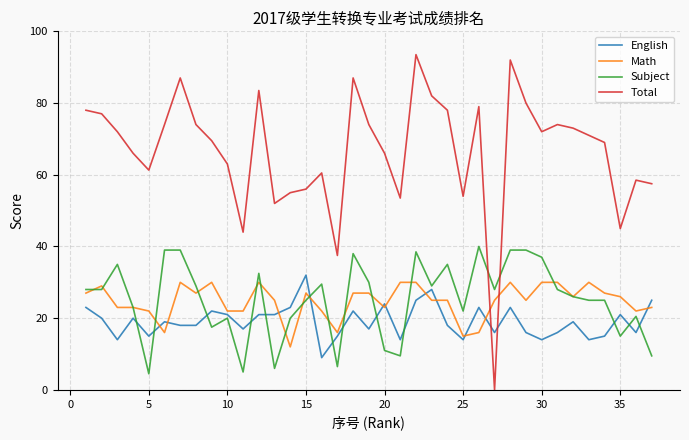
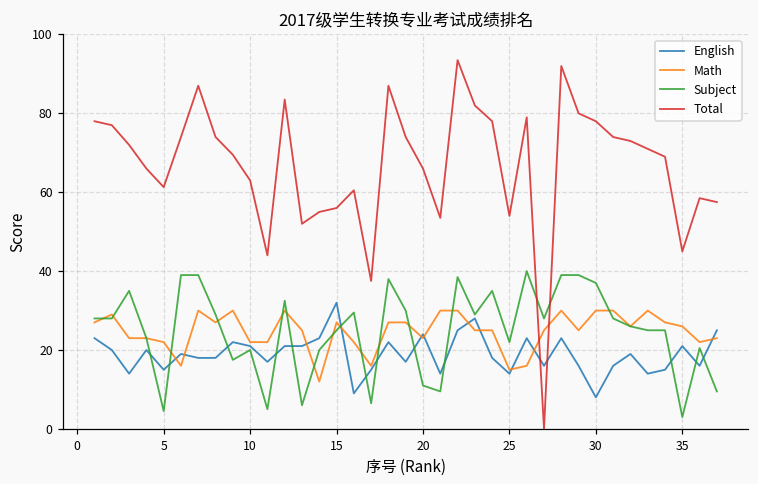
  {
    "English": {
      "5": 15,
      "10": 21,
      "15": 32,
      "20": 24,
      "25": 14,
-     "30": 14,
+     "30": 8,
      "35": 21
    },
    "Math": {
      "5": 22,
      "10": 22,
      "15": 27,
      "20": 23,
      "25": 15,
      "30": 30,
      "35": 26
    },
    "Subject": {
      "5": 5,
      "10": 20,
      "15": 25,
      "20": 11,
      "25": 22,
      "30": 37,
-     "35": 15
+     "35": 3
    },
    "Total": {
      "5": 61,
      "10": 63,
      "15": 56,
      "20": 66,
      "25": 54,
-     "30": 72,
+     "30": 78,
      "35": 45
    }
  }
